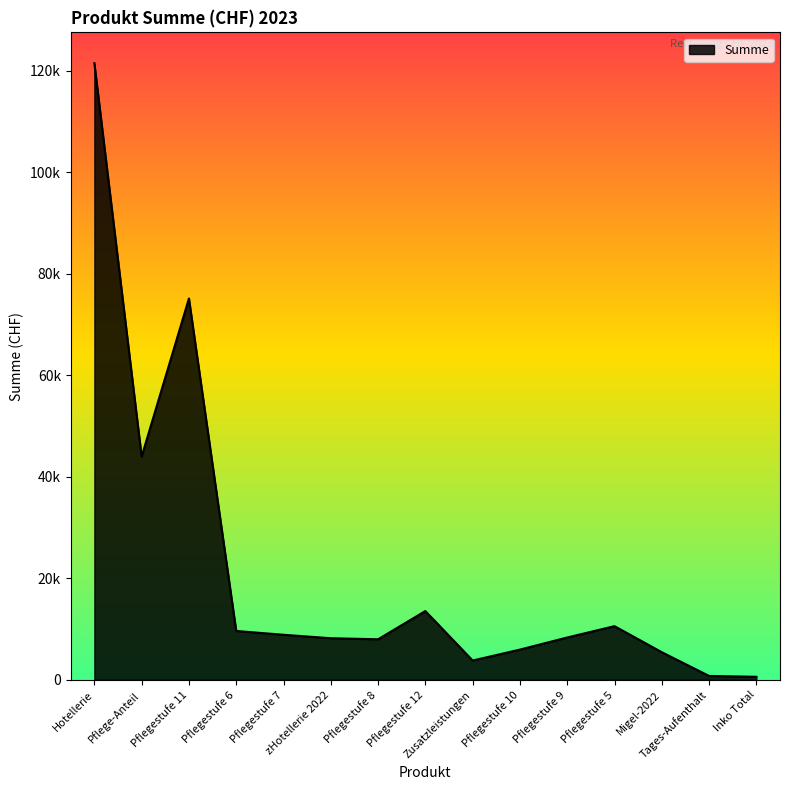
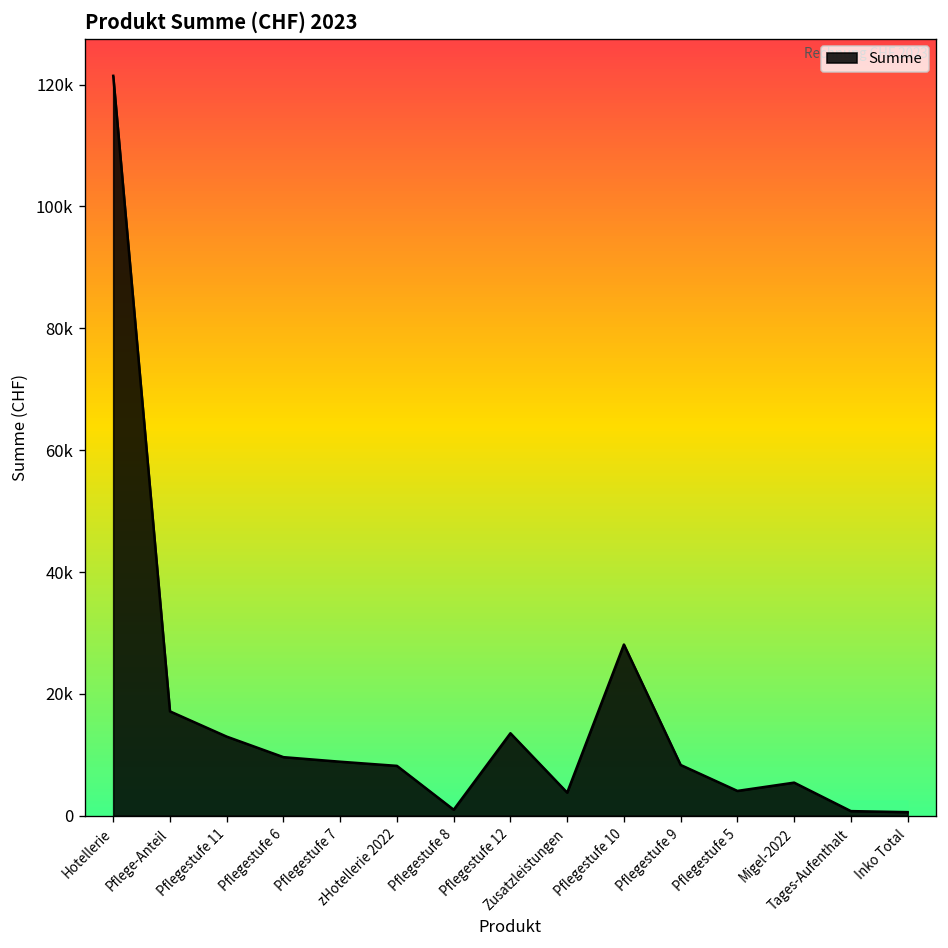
  {
    "Summe": {
      "Hotellerie": 121000,
-     "Pflege-Anteil": 44000,
-     "Pflegestufe 11": 75000,
+     "Pflege-Anteil": 17000,
+     "Pflegestufe 11": 13000,
      "Pflegestufe 6": 10000,
      "Pflegestufe 7": 9000,
      "zHotellerie 2022": 8000,
-     "Pflegestufe 8": 8000,
+     "Pflegestufe 8": 1000,
      "Pflegestufe 12": 14000,
      "Zusatzleistungen": 4000,
-     "Pflegestufe 10": 6000,
+     "Pflegestufe 10": 28000,
      "Pflegestufe 9": 8000,
-     "Pflegestufe 5": 11000,
+     "Pflegestufe 5": 4000,
      "Migel-2022": 5000,
      "Tages-Aufenthalt": 1000,
      "Inko Total": 1000
    }
  }
